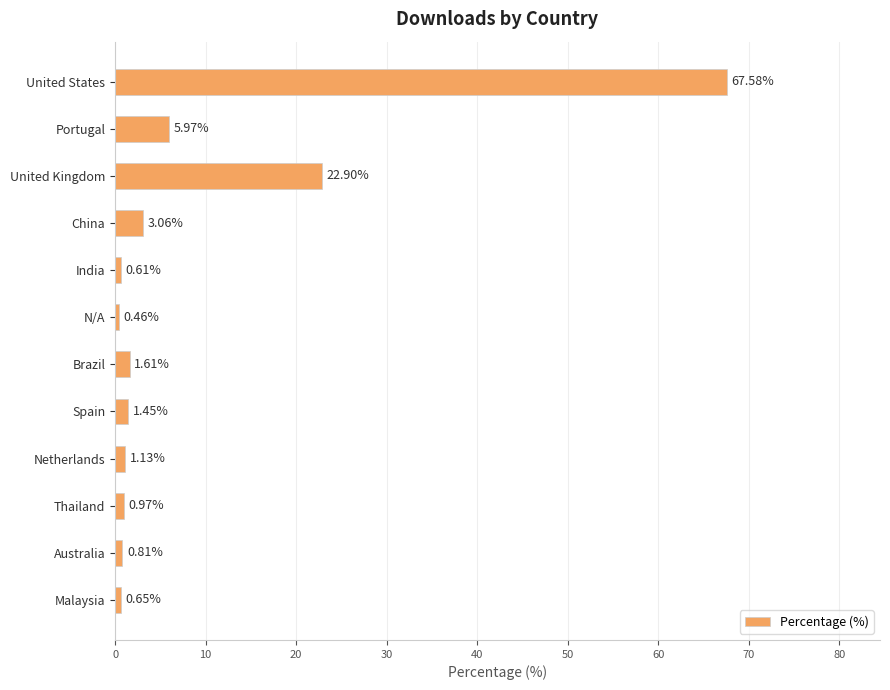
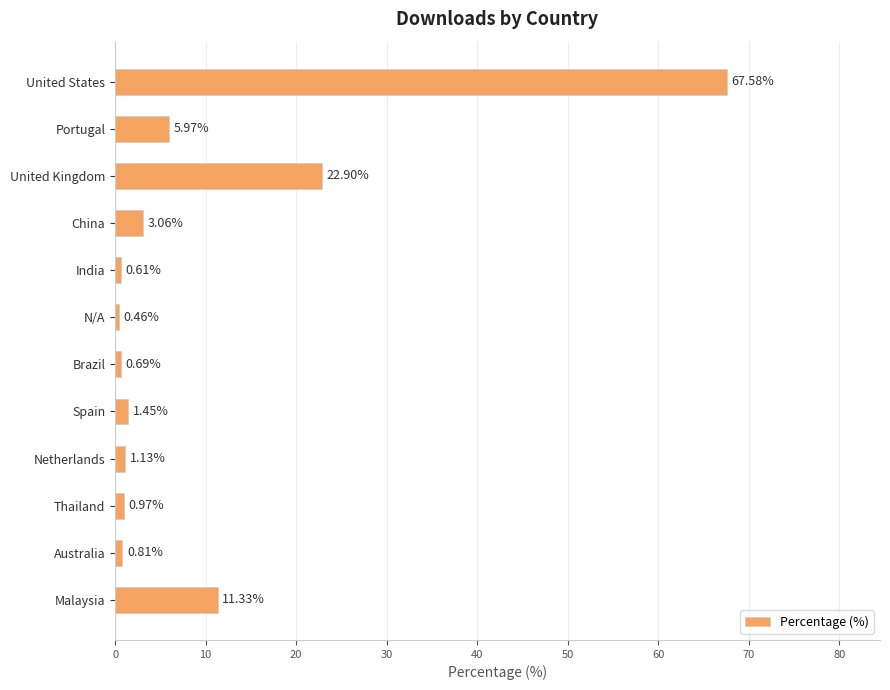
  {
    "United States": "67.58%",
    "Portugal": "5.97%",
    "United Kingdom": "22.90%",
    "China": "3.06%",
    "India": "0.61%",
    "N/A": "0.46%",
-   "Brazil": "1.61%",
+   "Brazil": "0.69%",
    "Spain": "1.45%",
    "Netherlands": "1.13%",
    "Thailand": "0.97%",
    "Australia": "0.81%",
-   "Malaysia": "0.65%"
+   "Malaysia": "11.33%"
  }
